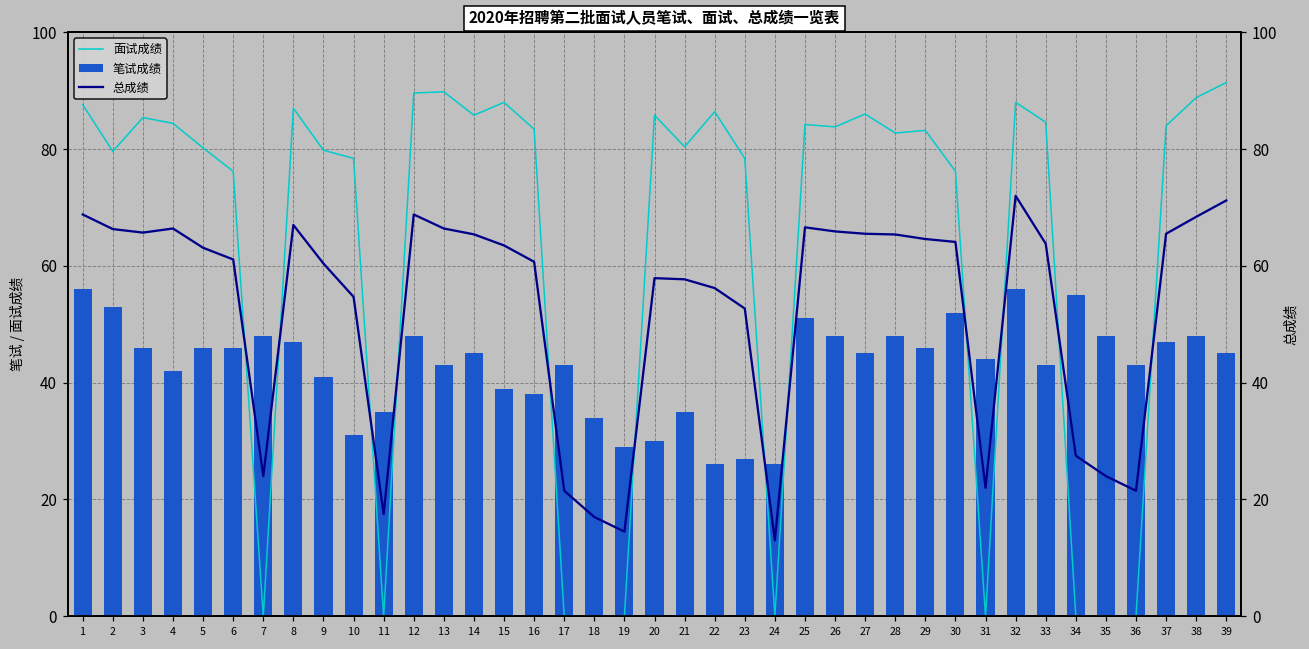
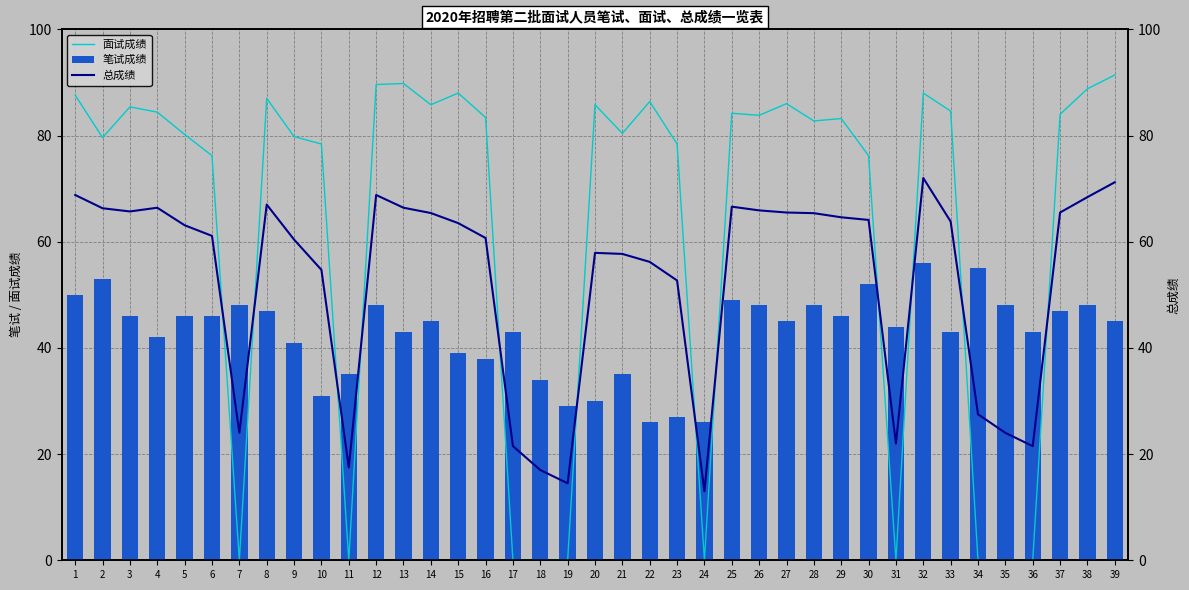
  {
    "笔试成绩": {
-     "1": 56,
+     "1": 50,
      "2": 53,
      "3": 46,
      "4": 42,
      "5": 46,
      "6": 46,
      "7": 48,
      "8": 47,
      "9": 41,
      "10": 31,
      "11": 35,
      "12": 48,
      "13": 43,
      "14": 45,
      "15": 39,
      "16": 38,
      "17": 43,
      "18": 34,
      "19": 29,
      "20": 30,
      "21": 35,
      "22": 26,
      "23": 27,
      "24": 26,
-     "25": 51,
+     "25": 49,
      "26": 48,
      "27": 45,
      "28": 48,
      "29": 46,
      "30": 52,
      "31": 44,
      "32": 56,
      "33": 43,
      "34": 55,
      "35": 48,
      "36": 43,
      "37": 47,
      "38": 48,
      "39": 45
    },
    "面试成绩": {
      "1": 88,
      "2": 80,
      "3": 85,
      "4": 84,
      "5": 80,
      "6": 76,
      "7": 0,
      "8": 87,
      "9": 80,
      "10": 78,
      "11": 0,
      "12": 90,
      "13": 90,
      "14": 86,
      "15": 88,
      "16": 83,
      "17": 0,
      "18": 0,
      "19": 0,
      "20": 86,
      "21": 80,
      "22": 86,
      "23": 78,
      "24": 0,
      "25": 84,
      "26": 84,
      "27": 86,
      "28": 83,
      "29": 83,
      "30": 76,
      "31": 0,
      "32": 88,
      "33": 85,
      "34": 0,
      "35": 0,
      "36": 0,
      "37": 84,
      "38": 89,
      "39": 91
    },
    "总成绩": {
      "1": 69,
      "2": 66,
      "3": 66,
      "4": 66,
      "5": 63,
      "6": 61,
      "7": 24,
      "8": 67,
      "9": 60,
      "10": 55,
      "11": 18,
      "12": 69,
      "13": 66,
      "14": 65,
      "15": 64,
      "16": 61,
      "17": 22,
      "18": 17,
      "19": 15,
      "20": 58,
      "21": 58,
      "22": 56,
      "23": 53,
      "24": 13,
      "25": 67,
      "26": 66,
      "27": 66,
      "28": 65,
      "29": 65,
      "30": 64,
      "31": 22,
      "32": 72,
      "33": 64,
      "34": 28,
      "35": 24,
      "36": 22,
      "37": 66,
      "38": 68,
      "39": 71
    }
  }
